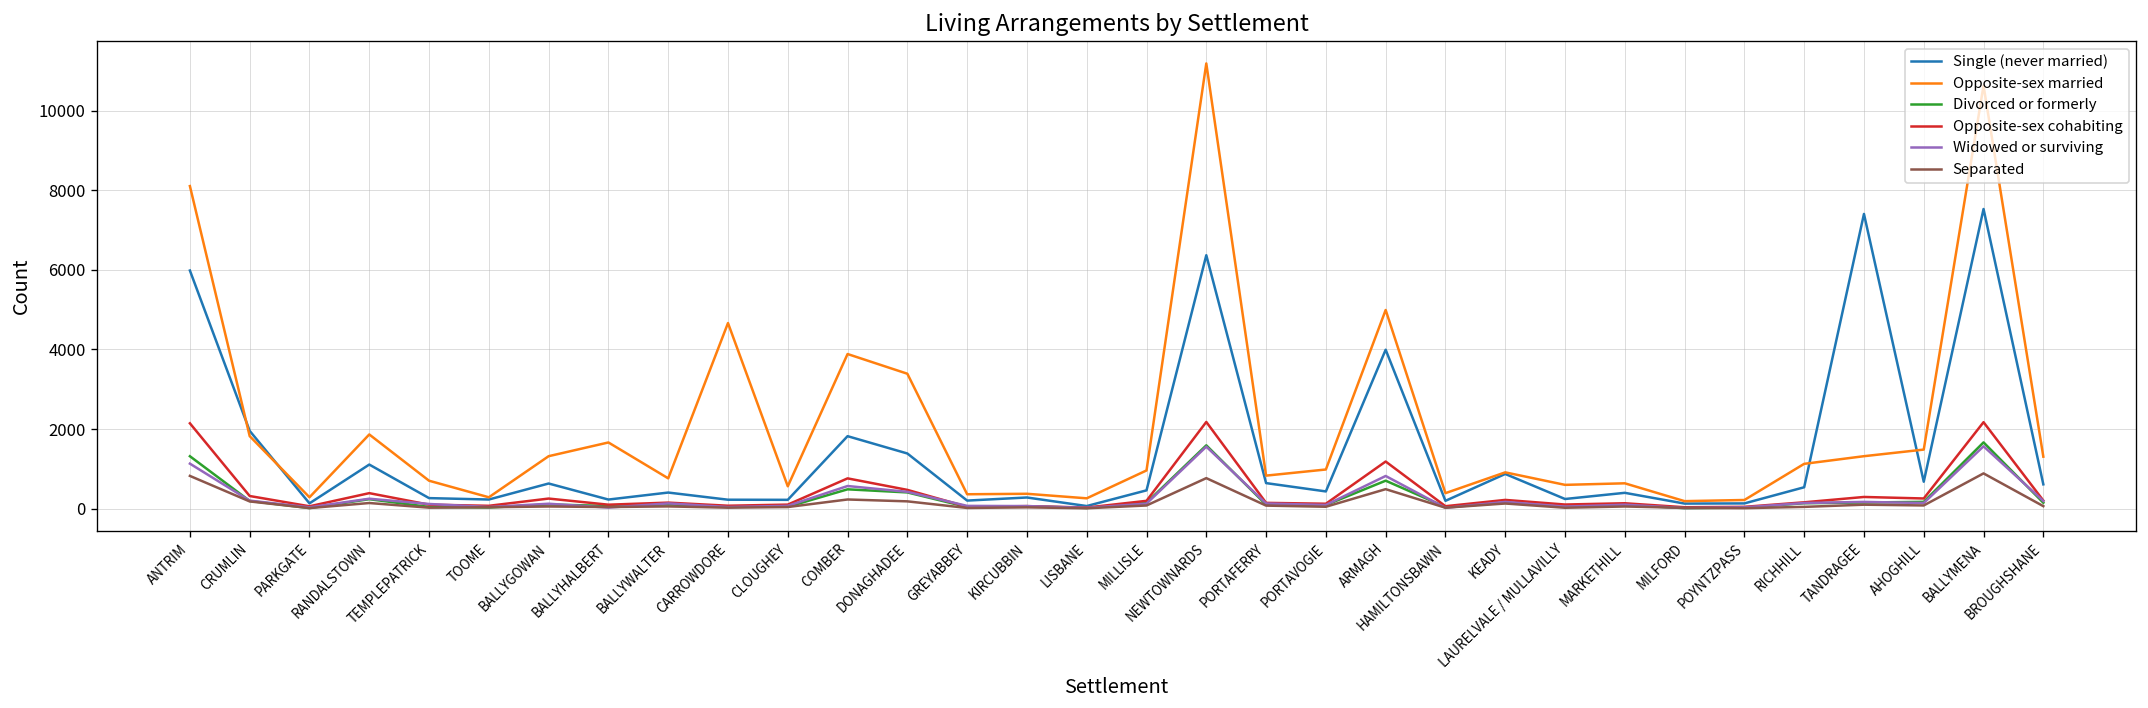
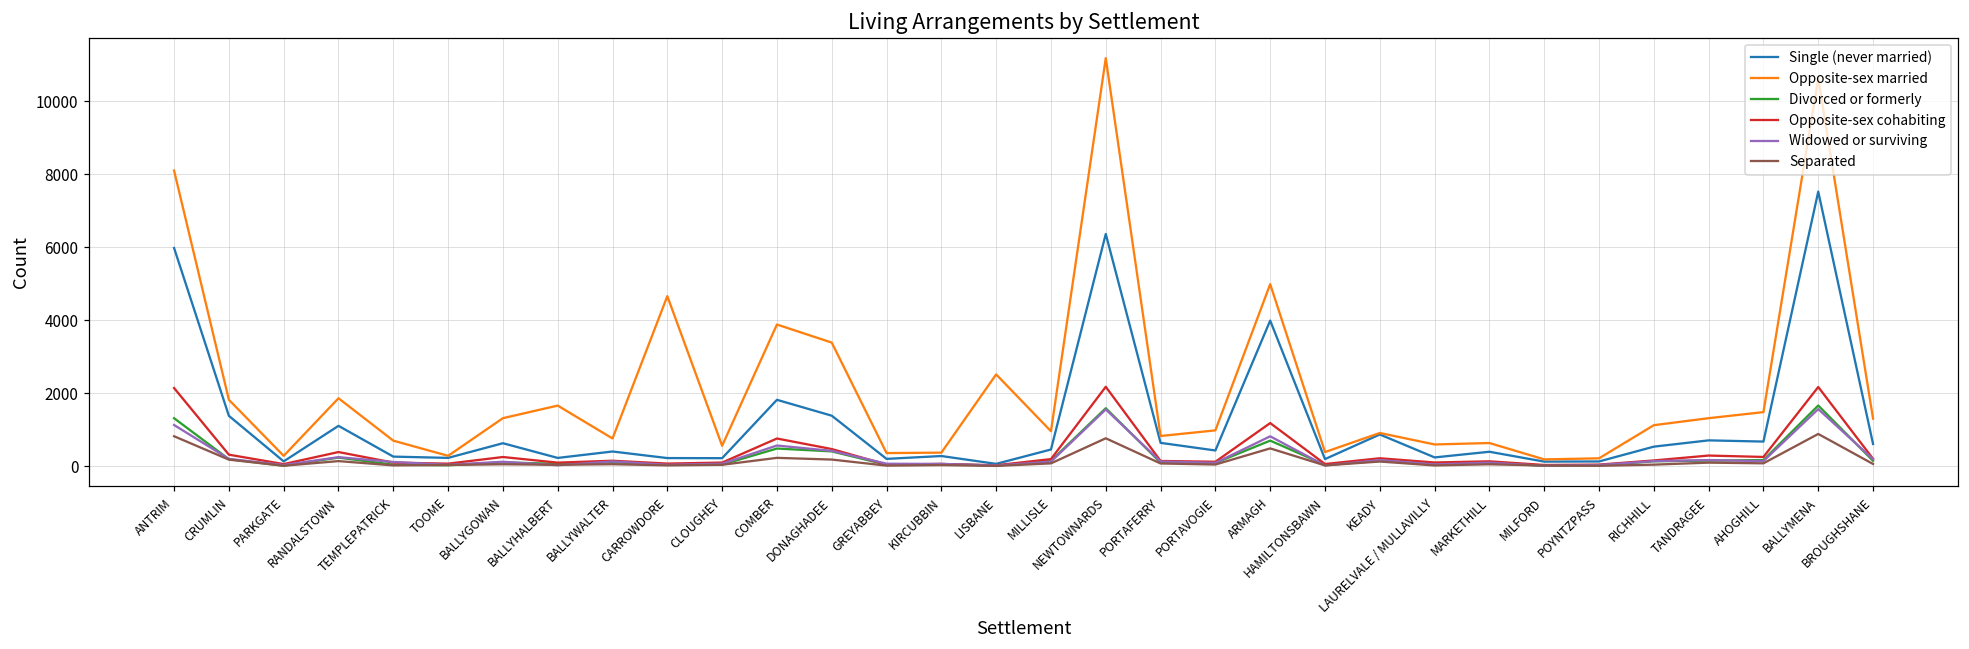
  {
    "Single (never married)": {
      "ANTRIM": 6000,
-     "CRUMLIN": 2000,
+     "CRUMLIN": 1400,
      "RANDALSTOWN": 1100,
      "TEMPLEPATRICK": 300,
      "BALLYGOWAN": 600,
      "BALLYHALBERT": 200,
      "BALLYWALTER": 400,
      "CARROWDORE": 200,
      "CLOUGHEY": 200,
      "COMBER": 1800,
      "DONAGHADEE": 1400,
      "GREYABBEY": 200,
      "KIRCUBBIN": 300,
      "MILLISLE": 500,
      "NEWTOWNARDS": 6400,
      "PORTAFERRY": 600,
      "PORTAVOGIE": 400,
      "ARMAGH": 4000,
      "HAMILTONSBAWN": 200,
      "LAURELVALE / MULLAVILLY": 200,
      "MARKETHILL": 400,
      "POYNTZPASS": 100,
      "RICHHILL": 500,
-     "TANDRAGEE": 7400,
+     "TANDRAGEE": 700,
      "AHOGHILL": 700,
      "BALLYMENA": 7500,
      "BROUGHSHANE": 600
    },
    "Opposite-sex married": {
      "ANTRIM": 8100,
      "CRUMLIN": 1800,
      "PARKGATE": 300,
      "RANDALSTOWN": 1900,
      "TEMPLEPATRICK": 700,
      "BALLYGOWAN": 1300,
      "BALLYHALBERT": 1700,
      "BALLYWALTER": 800,
      "CARROWDORE": 4700,
      "CLOUGHEY": 600,
      "COMBER": 3900,
      "DONAGHADEE": 3400,
      "GREYABBEY": 400,
      "KIRCUBBIN": 400,
-     "LISBANE": 300,
+     "LISBANE": 2500,
      "MILLISLE": 1000,
      "NEWTOWNARDS": 11200,
      "PORTAFERRY": 800,
      "PORTAVOGIE": 1000,
      "ARMAGH": 5000,
      "HAMILTONSBAWN": 400,
      "LAURELVALE / MULLAVILLY": 600,
      "MARKETHILL": 600,
      "POYNTZPASS": 200,
      "RICHHILL": 1100,
      "TANDRAGEE": 1300,
      "AHOGHILL": 1500,
      "BROUGHSHANE": 1300
    },
    "Divorced or formerly": {
      "ANTRIM": 1300,
      "COMBER": 500,
      "ARMAGH": 700,
      "BALLYMENA": 1700
    },
    "Opposite-sex cohabiting": {
      "ANTRIM": 2100,
      "CRUMLIN": 300,
      "RANDALSTOWN": 400,
      "BALLYGOWAN": 300,
      "COMBER": 800,
      "NEWTOWNARDS": 2200,
      "ARMAGH": 1200,
      "TANDRAGEE": 300,
      "AHOGHILL": 300,
      "BALLYMENA": 2200
    },
    "Widowed or surviving": {
      "ANTRIM": 1100,
      "COMBER": 600,
      "ARMAGH": 800,
      "BALLYMENA": 1600
    },
    "Separated": {
      "ANTRIM": 800,
      "RANDALSTOWN": 100,
      "COMBER": 200,
      "DONAGHADEE": 200,
      "NEWTOWNARDS": 800,
      "ARMAGH": 500,
      "RICHHILL": 0,
      "BALLYMENA": 900,
      "BROUGHSHANE": 100
    }
  }
